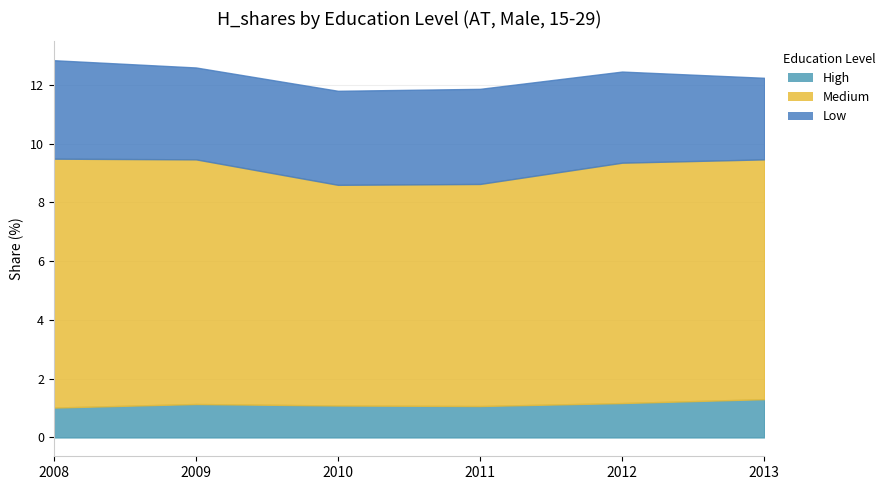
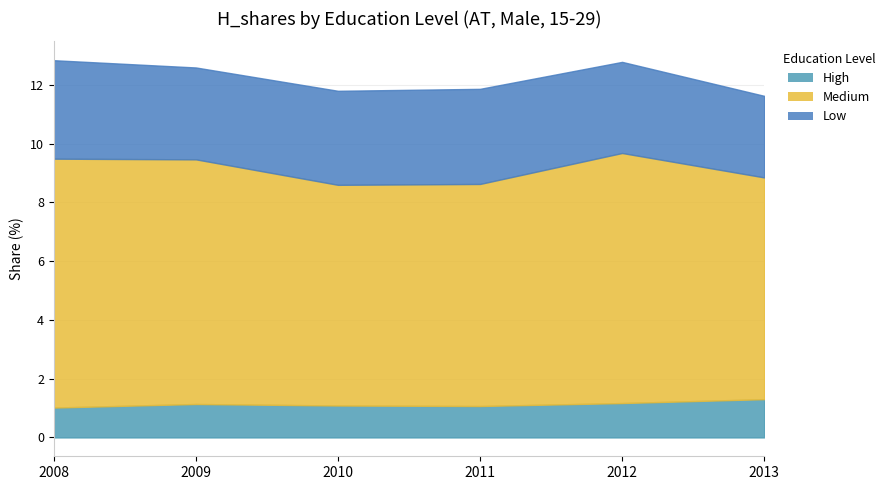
  {
    "Medium": {
      "2008": 8.5,
      "2009": 8.3,
      "2010": 7.5,
      "2011": 7.6,
-     "2012": 8.2,
-     "2013": 8.2
+     "2012": 8.5,
+     "2013": 7.5
    }
  }
